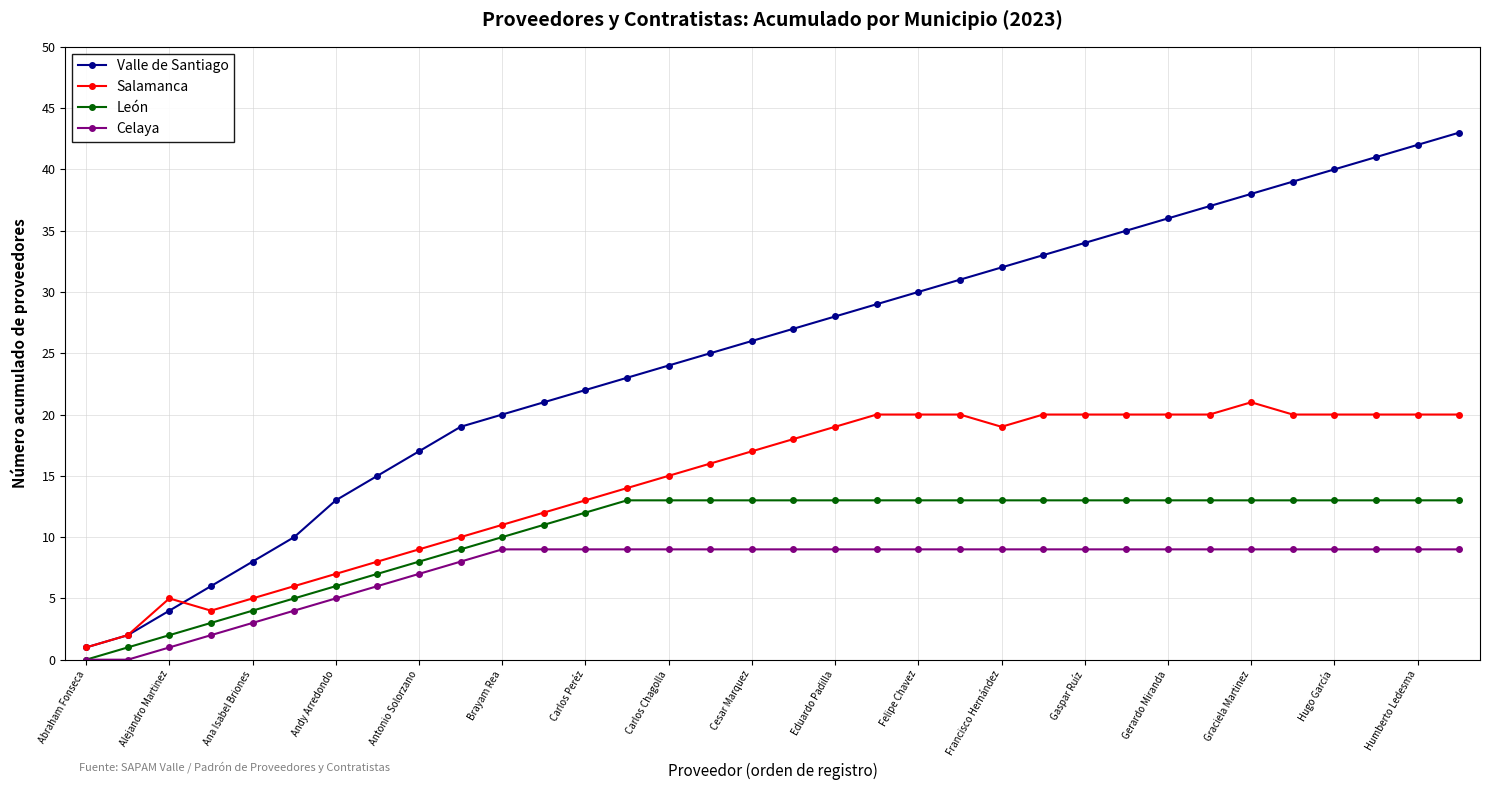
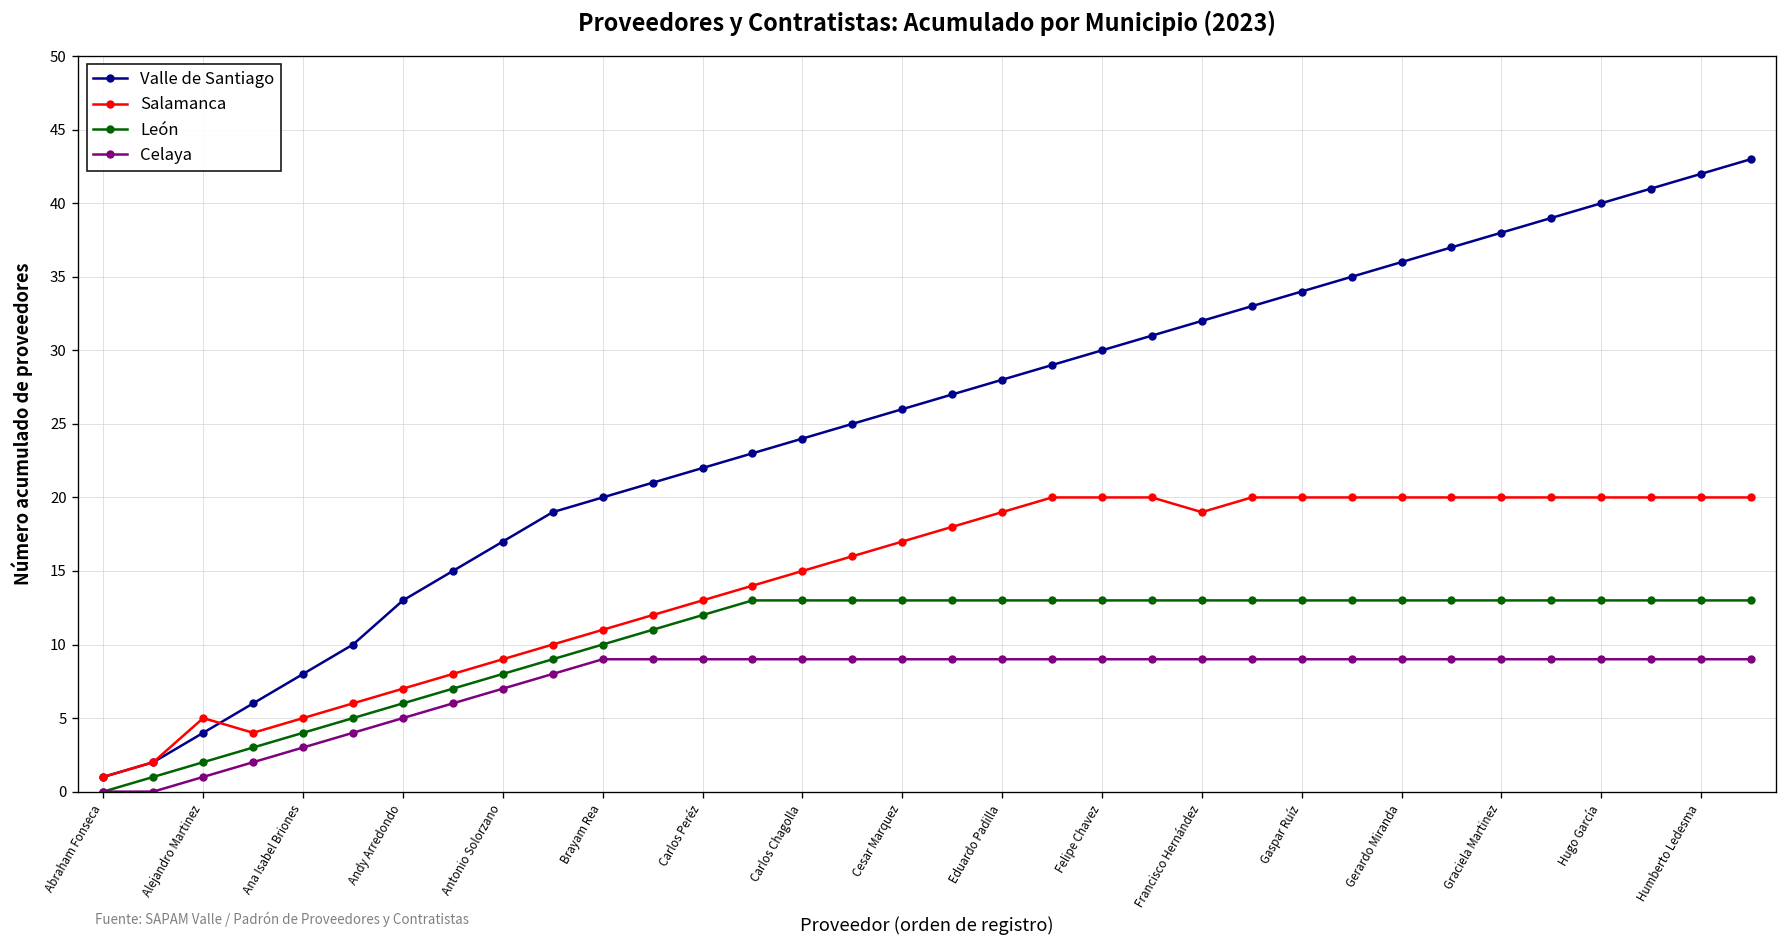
  {
    "Valle de Santiago": {
      "Alejandro Martinez": 4,
      "Ana Isabel Briones": 8,
      "Andy Arredondo": 13,
      "Antonio Solorzano": 17,
      "Brayam Rea": 20,
      "Carlos Peréz": 22,
      "Carlos Chagolla": 24,
      "Cesar Marquez": 26,
      "Eduardo Padilla": 28,
      "Felipe Chavez": 30,
      "Francisco Hernández": 32,
      "Gaspar Ruíz": 34,
      "Gerardo Miranda": 36,
      "Graciela Martinez": 38,
      "Hugo García": 40,
      "Humberto Ledesma": 42
    },
    "Salamanca": {
      "Alejandro Martinez": 5,
      "Ana Isabel Briones": 5,
      "Andy Arredondo": 7,
      "Antonio Solorzano": 9,
      "Brayam Rea": 11,
      "Carlos Peréz": 13,
      "Carlos Chagolla": 15,
      "Cesar Marquez": 17,
      "Eduardo Padilla": 19,
      "Felipe Chavez": 20,
      "Francisco Hernández": 19,
      "Gaspar Ruíz": 20,
      "Gerardo Miranda": 20,
-     "Graciela Martinez": 21,
+     "Graciela Martinez": 20,
      "Hugo García": 20,
      "Humberto Ledesma": 20
    },
    "León": {
      "Alejandro Martinez": 2,
      "Ana Isabel Briones": 4,
      "Andy Arredondo": 6,
      "Antonio Solorzano": 8,
      "Brayam Rea": 10,
      "Carlos Peréz": 12,
      "Carlos Chagolla": 13,
      "Cesar Marquez": 13,
      "Eduardo Padilla": 13,
      "Felipe Chavez": 13,
      "Francisco Hernández": 13,
      "Gaspar Ruíz": 13,
      "Gerardo Miranda": 13,
      "Graciela Martinez": 13,
      "Hugo García": 13,
      "Humberto Ledesma": 13
    },
    "Celaya": {
      "Alejandro Martinez": 1,
      "Ana Isabel Briones": 3,
      "Andy Arredondo": 5,
      "Antonio Solorzano": 7,
      "Brayam Rea": 9,
      "Carlos Peréz": 9,
      "Carlos Chagolla": 9,
      "Cesar Marquez": 9,
      "Eduardo Padilla": 9,
      "Felipe Chavez": 9,
      "Francisco Hernández": 9,
      "Gaspar Ruíz": 9,
      "Gerardo Miranda": 9,
      "Graciela Martinez": 9,
      "Hugo García": 9,
      "Humberto Ledesma": 9
    }
  }
